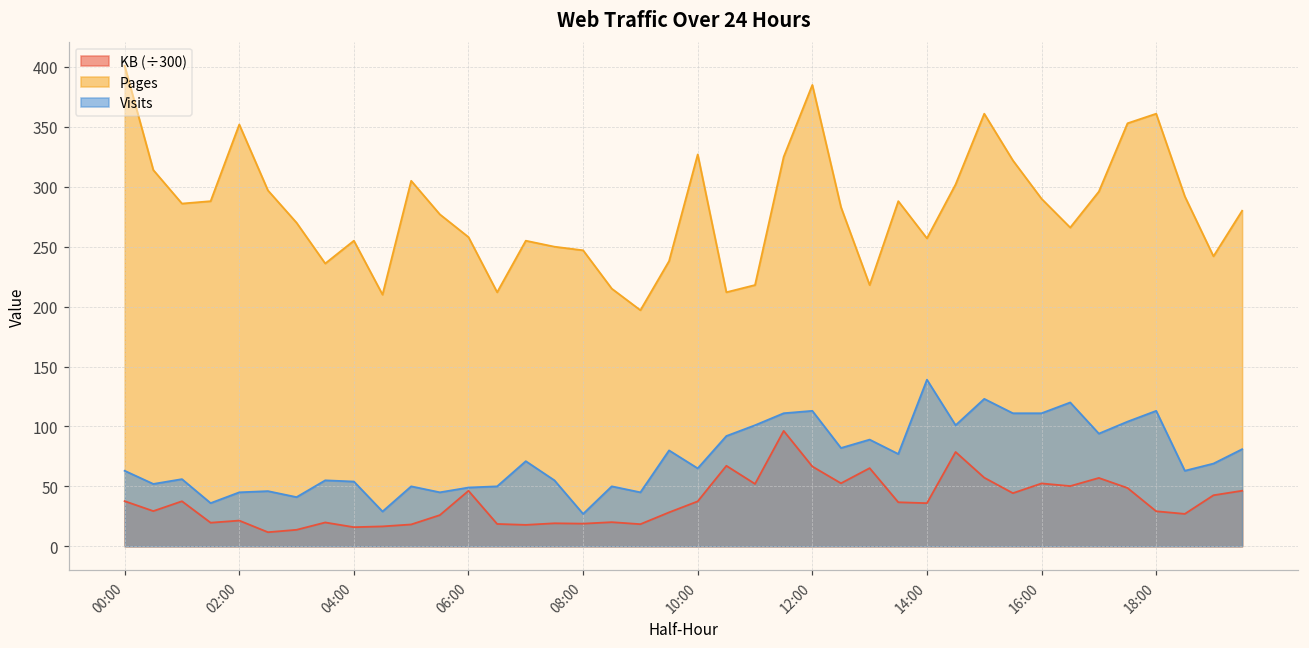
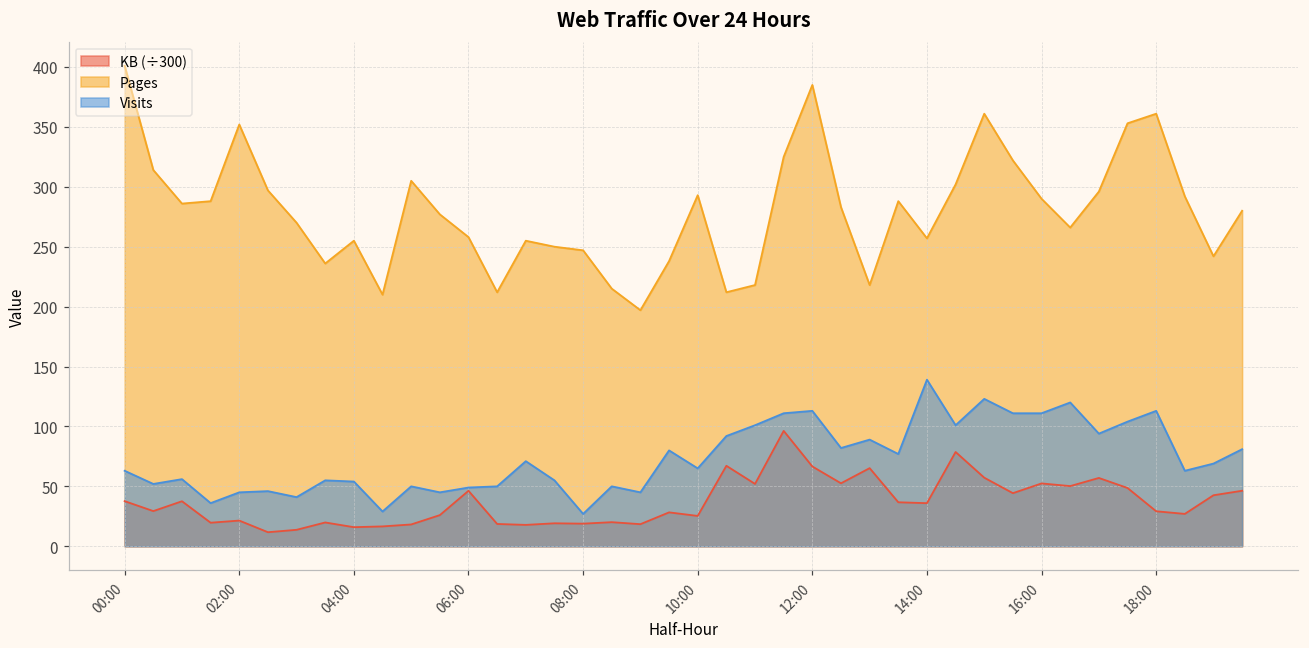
  {
    "KB (÷300)": {
      "00:00": 38,
      "02:00": 21,
      "04:00": 16,
      "06:00": 46,
      "08:00": 19,
-     "10:00": 37,
+     "10:00": 25,
      "12:00": 67,
      "14:00": 36,
      "16:00": 52,
      "18:00": 29
    },
    "Pages": {
      "02:00": 352,
      "04:00": 255,
      "06:00": 258,
      "08:00": 247,
-     "10:00": 327,
+     "10:00": 293,
      "12:00": 385,
      "14:00": 257,
      "16:00": 290,
      "18:00": 361
    },
    "Visits": {
      "00:00": 63,
      "02:00": 45,
      "04:00": 54,
      "06:00": 49,
      "08:00": 27,
      "10:00": 65,
      "12:00": 113,
      "14:00": 139,
      "16:00": 111,
      "18:00": 113
    }
  }
